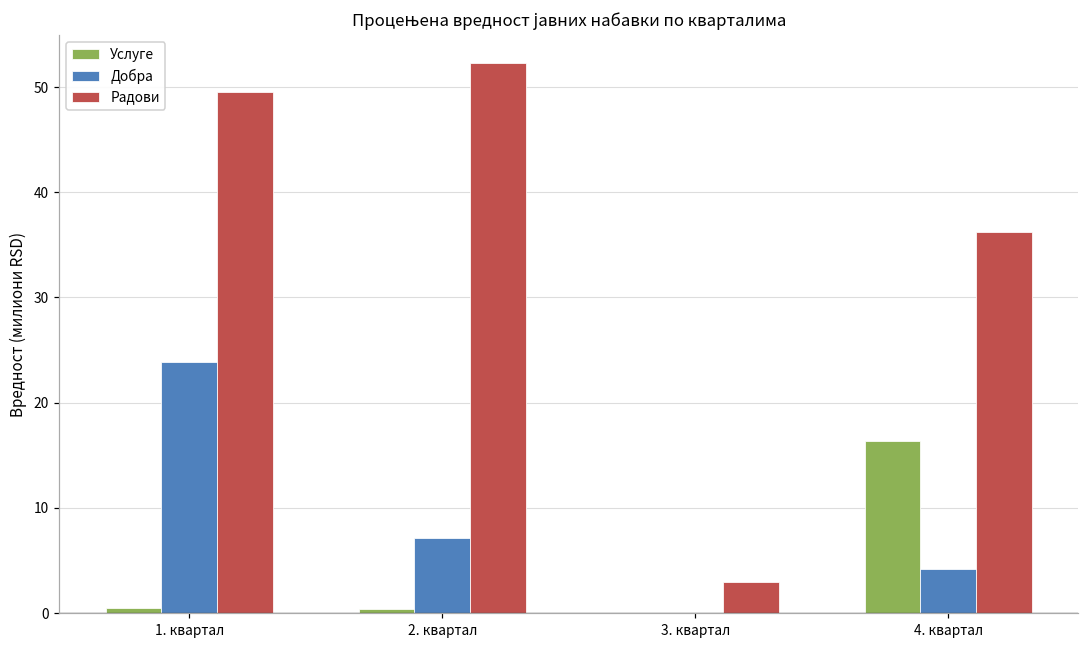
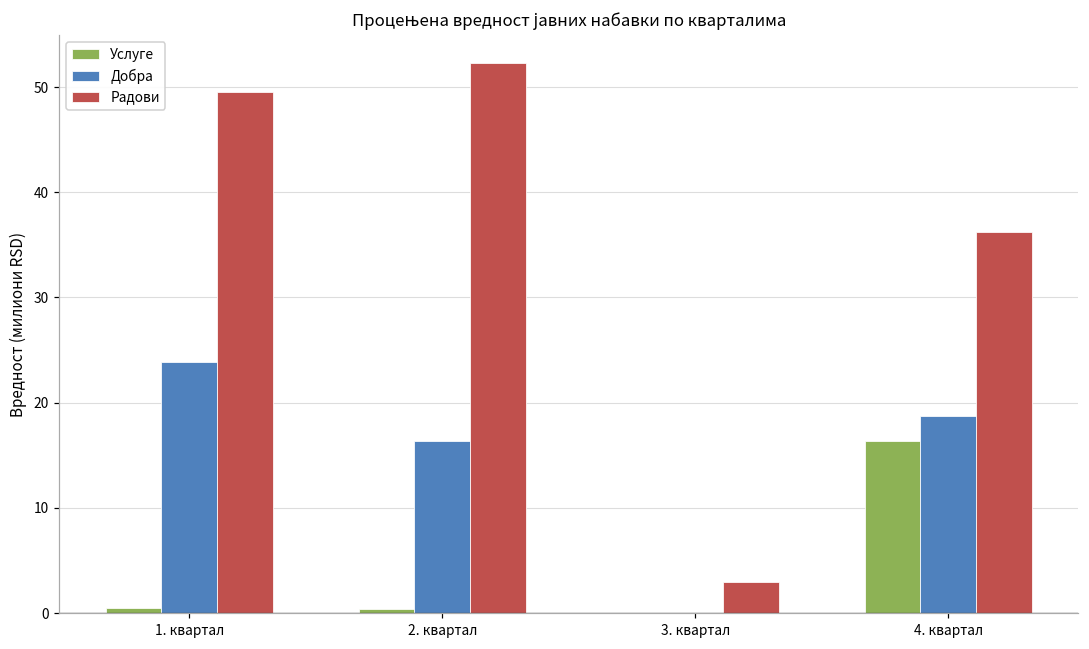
  {
    "Услуге": {
      "1. квартал": 1,
      "2. квартал": 0,
      "3. квартал": 0,
      "4. квартал": 16
    },
    "Добра": {
      "1. квартал": 24,
-     "2. квартал": 7,
+     "2. квартал": 16,
      "3. квартал": 0,
-     "4. квартал": 4
+     "4. квартал": 19
    },
    "Радови": {
      "1. квартал": 50,
      "2. квартал": 52,
      "3. квартал": 3,
      "4. квартал": 36
    }
  }
